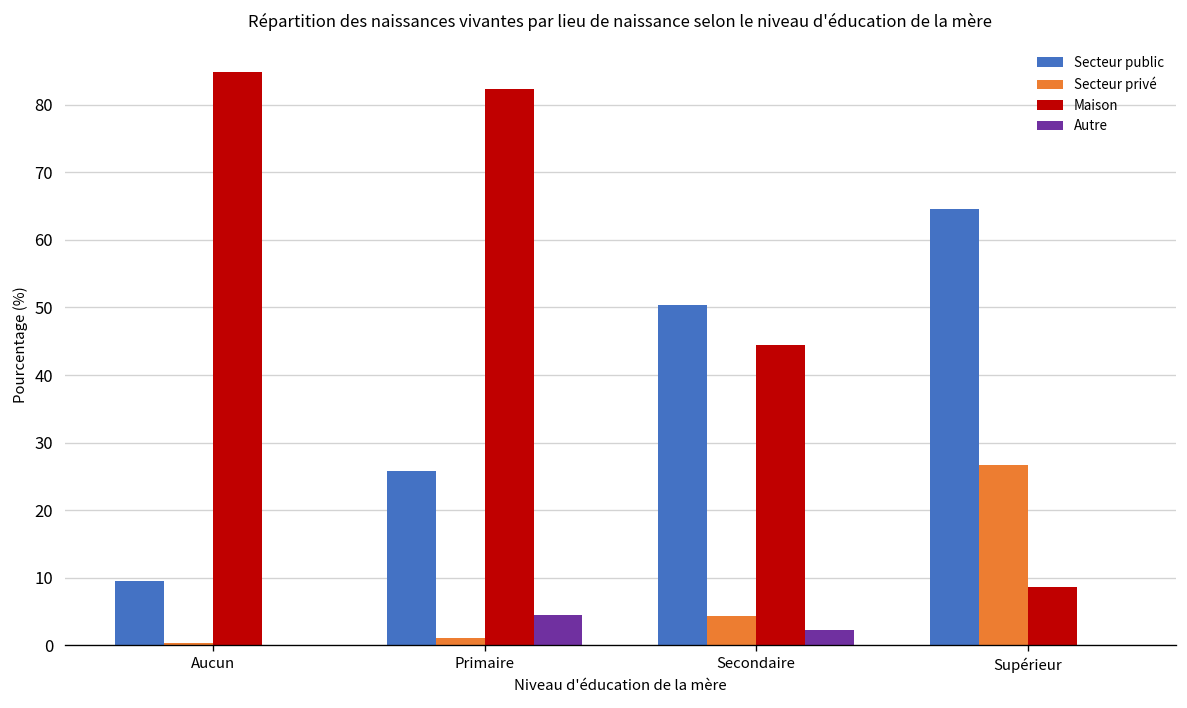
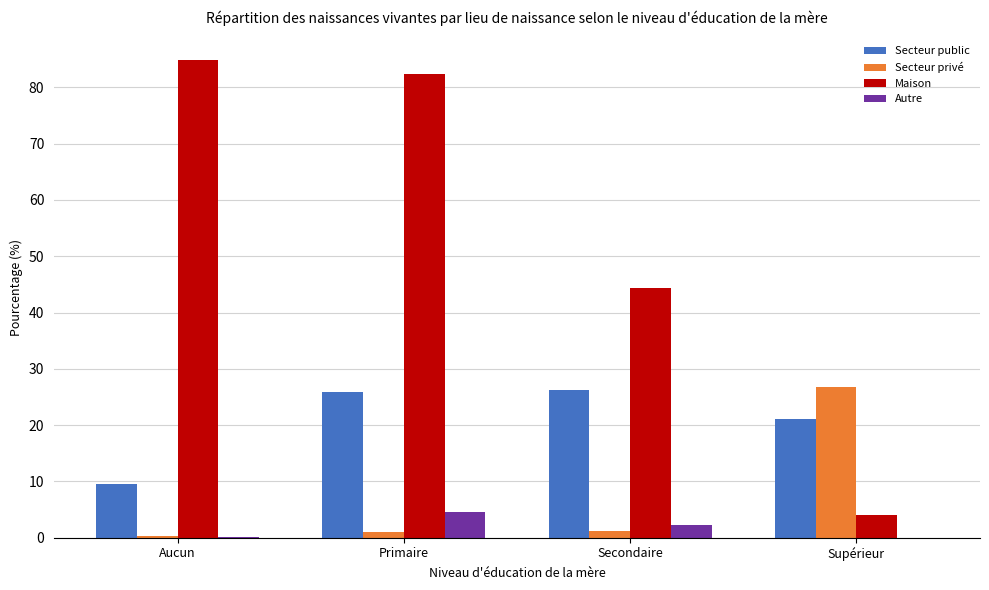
  {
    "Secteur public": {
      "Aucun": 10,
      "Primaire": 26,
-     "Secondaire": 50,
-     "Supérieur": 65
+     "Secondaire": 26,
+     "Supérieur": 21
    },
    "Secteur privé": {
      "Primaire": 1,
-     "Secondaire": 4,
+     "Secondaire": 1,
      "Supérieur": 27
    },
    "Maison": {
      "Aucun": 85,
      "Primaire": 82,
      "Secondaire": 44,
-     "Supérieur": 9
+     "Supérieur": 4
    },
    "Autre": {
      "Primaire": 5,
      "Secondaire": 2,
      "Supérieur": 0
    }
  }
